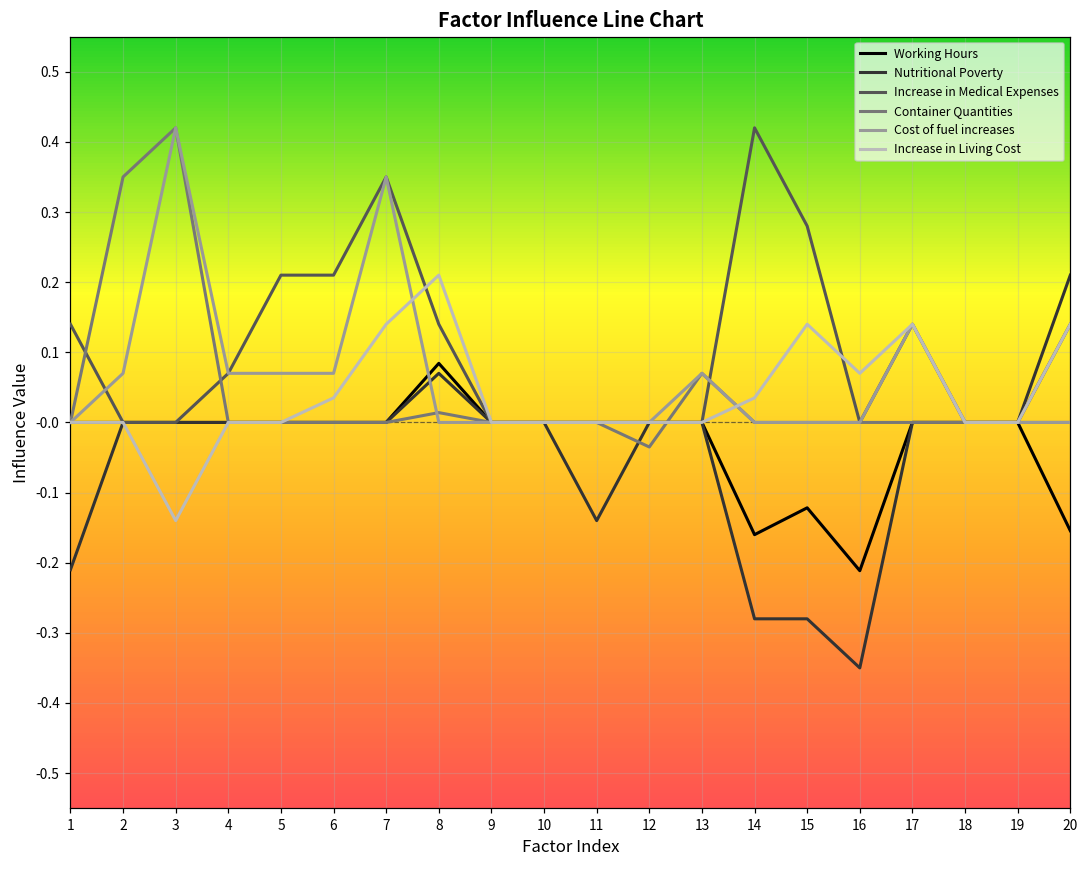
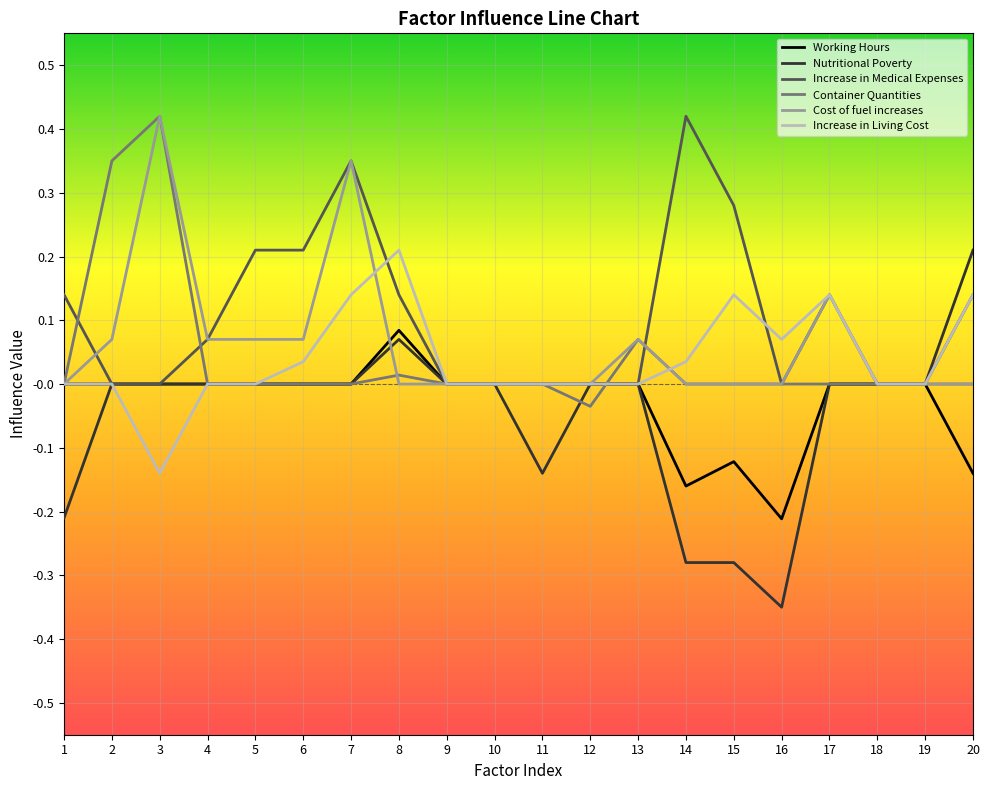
  {
    "Working Hours": {
      "8": 0.08,
      "14": -0.16,
      "15": -0.12,
      "16": -0.21,
-     "20": -0.15
+     "20": -0.14
    }
  }
